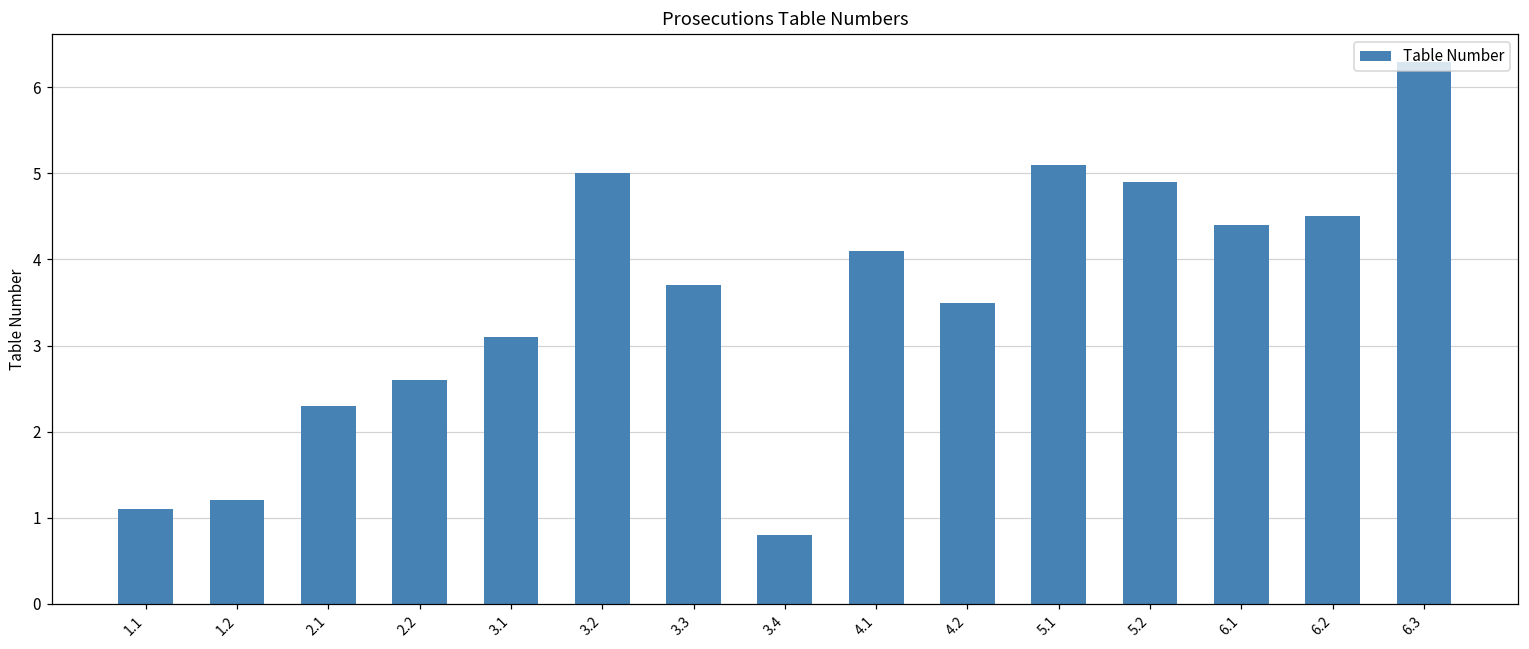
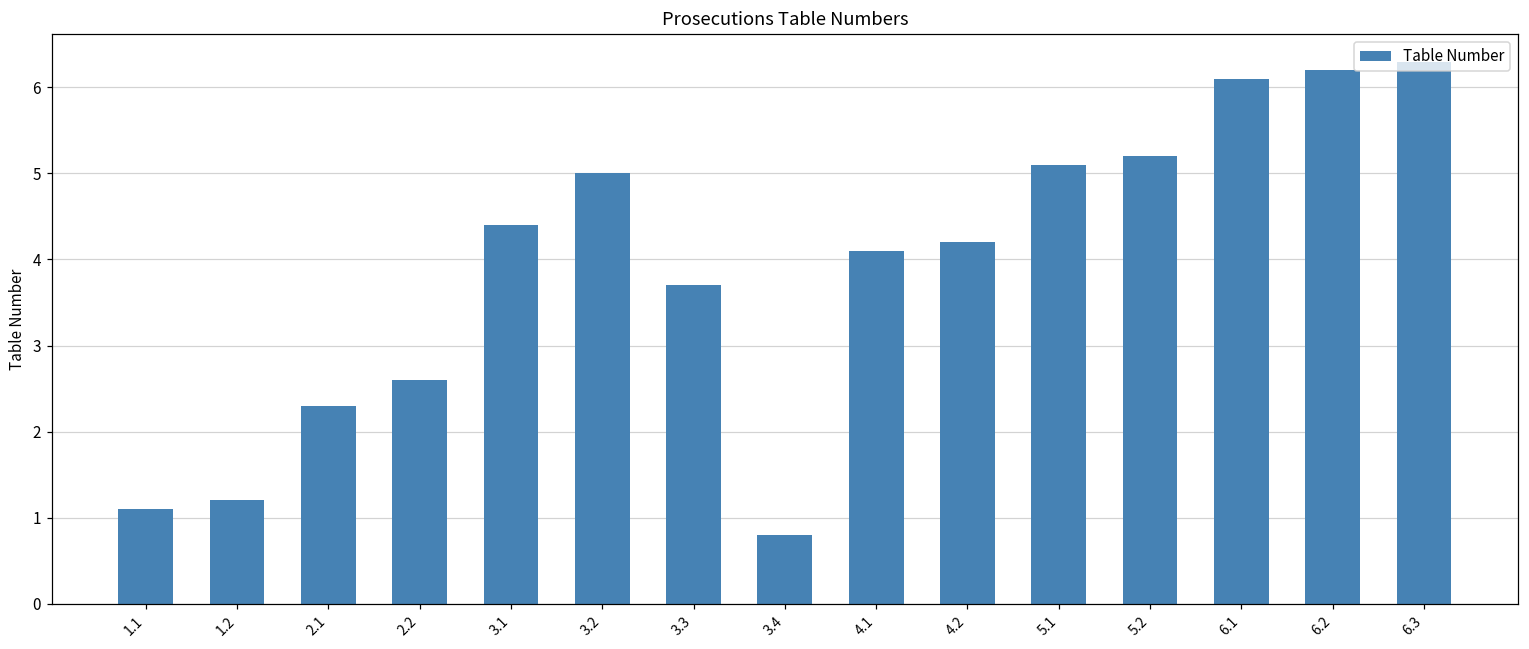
  {
    "1.1": 1.1,
    "1.2": 1.2,
    "2.1": 2.3,
    "2.2": 2.6,
-   "3.1": 3.1,
+   "3.1": 4.4,
    "3.2": 5.0,
    "3.3": 3.7,
    "3.4": 0.8,
    "4.1": 4.1,
-   "4.2": 3.5,
+   "4.2": 4.2,
    "5.1": 5.1,
-   "5.2": 4.9,
-   "6.1": 4.4,
-   "6.2": 4.5
+   "5.2": 5.2,
+   "6.1": 6.1,
+   "6.2": 6.2
  }
